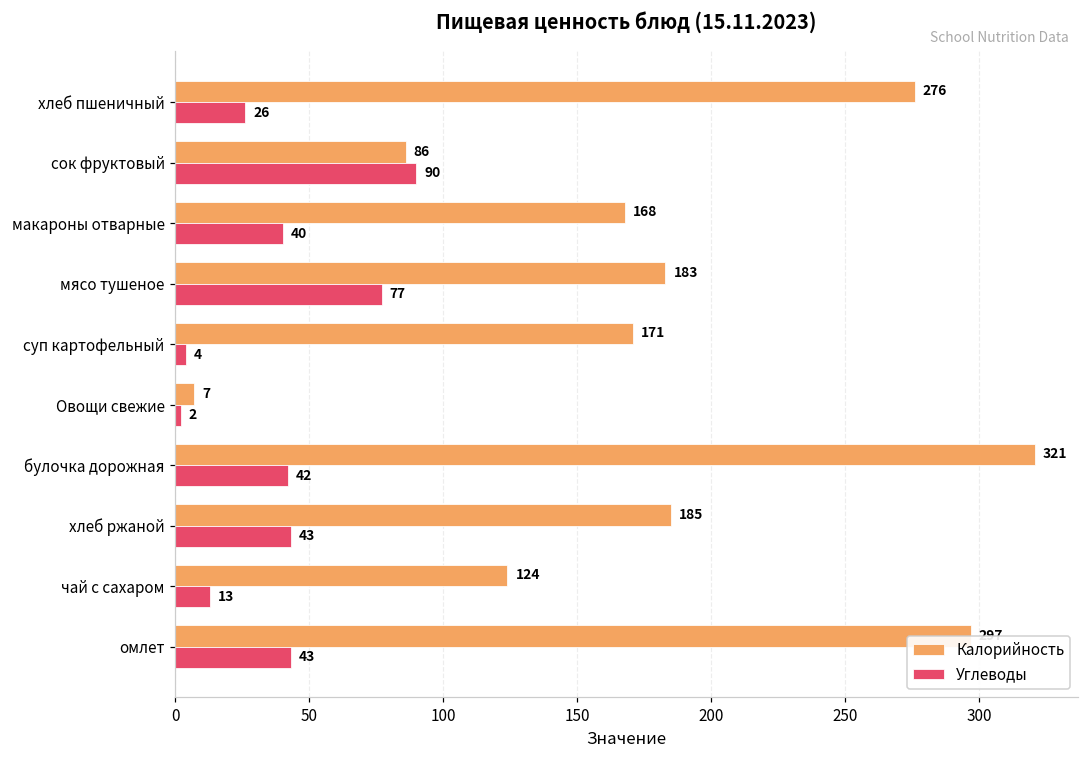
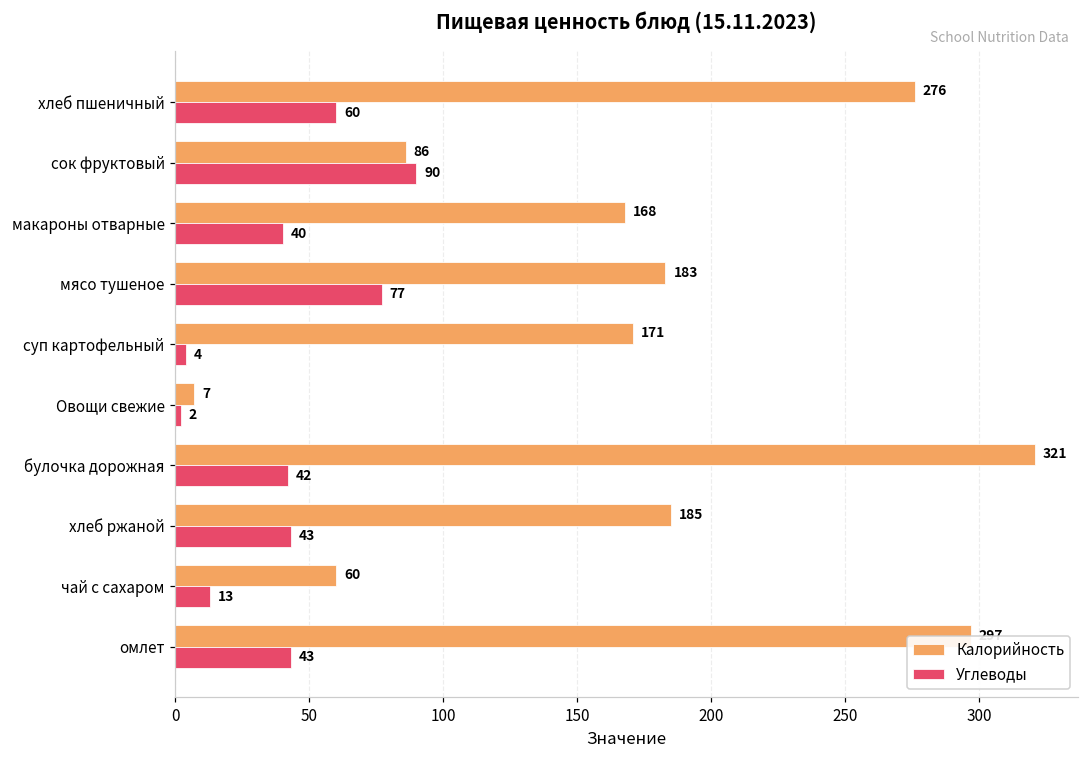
  {
    "Калорийность": {
      "хлеб пшеничный": 276,
      "сок фруктовый": 86,
      "макароны отварные": 168,
      "мясо тушеное": 183,
      "суп картофельный": 171,
      "Овощи свежие": 7,
      "булочка дорожная": 321,
      "хлеб ржаной": 185,
-     "чай с сахаром": 124
+     "чай с сахаром": 60
    },
    "Углеводы": {
-     "хлеб пшеничный": 26,
+     "хлеб пшеничный": 60,
      "сок фруктовый": 90,
      "макароны отварные": 40,
      "мясо тушеное": 77,
      "суп картофельный": 4,
      "Овощи свежие": 2,
      "булочка дорожная": 42,
      "хлеб ржаной": 43,
      "чай с сахаром": 13,
      "омлет": 43
    }
  }
